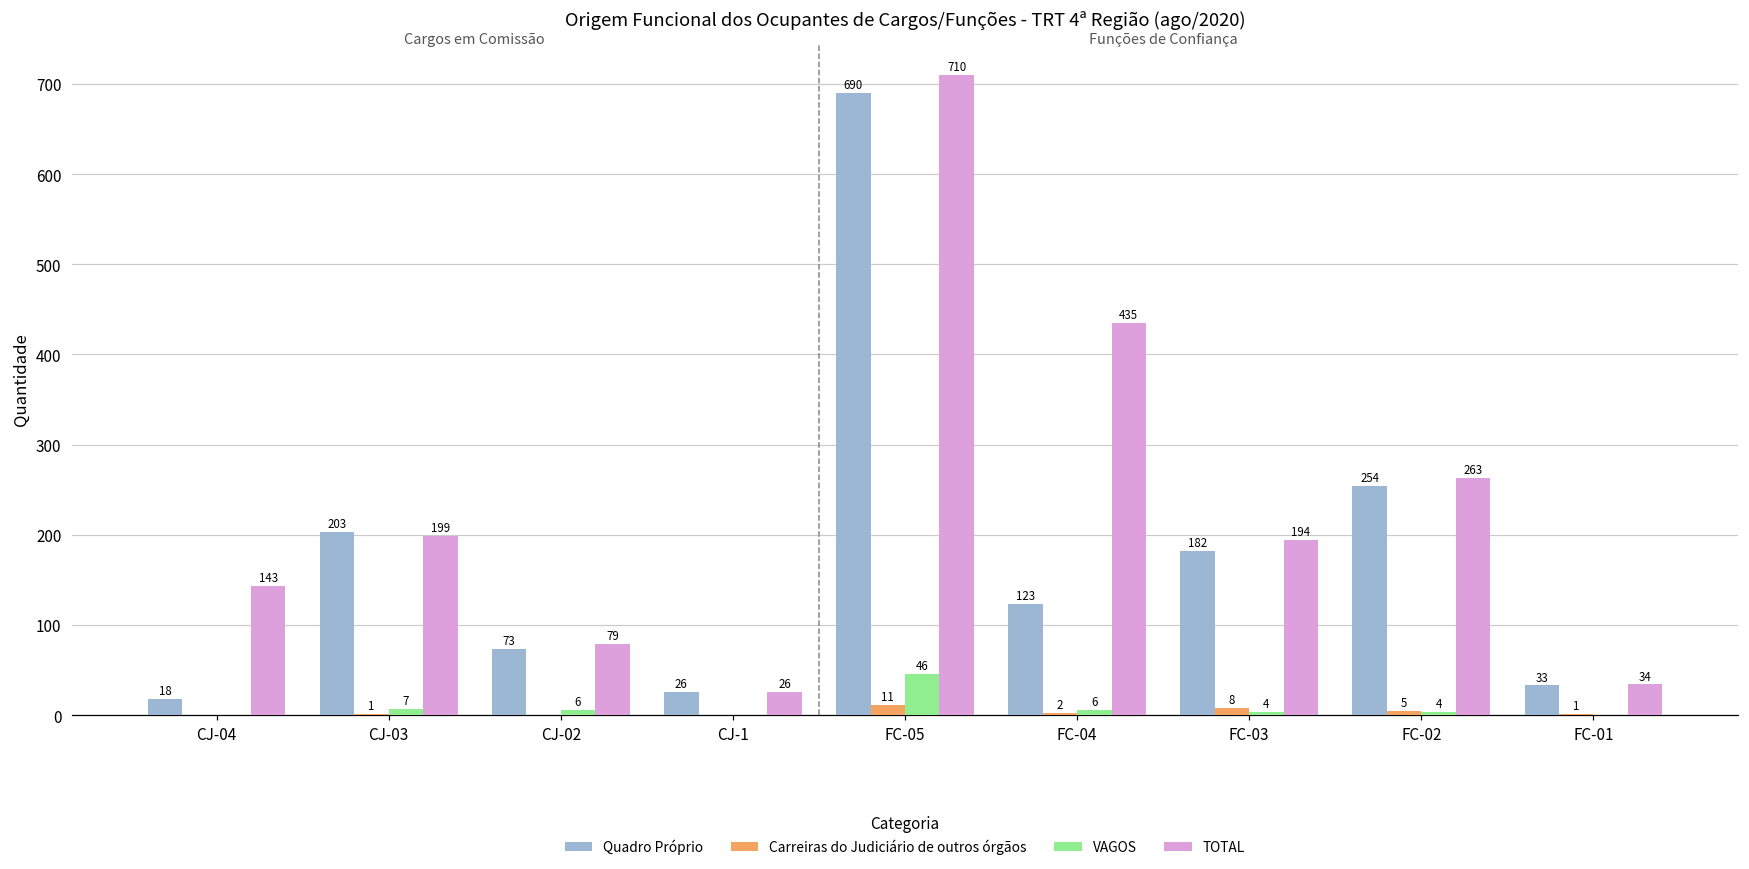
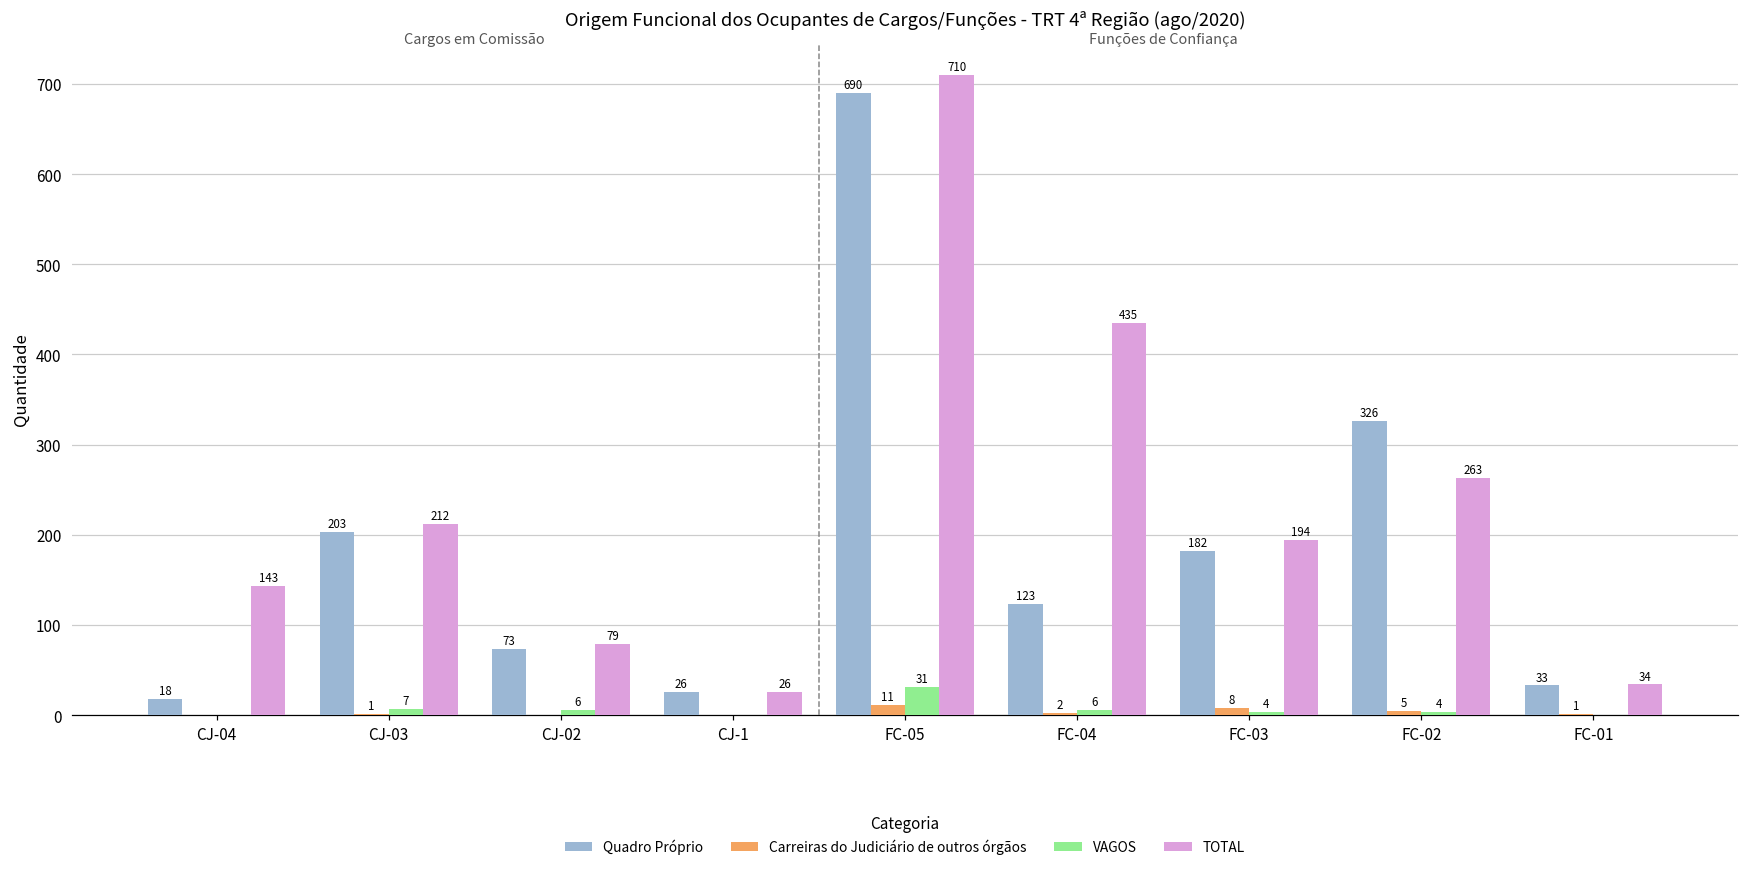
  {
    "Quadro Próprio": {
      "CJ-04": 18,
      "CJ-03": 203,
      "CJ-02": 73,
      "CJ-1": 26,
      "FC-05": 690,
      "FC-04": 123,
      "FC-03": 182,
-     "FC-02": 254,
+     "FC-02": 326,
      "FC-01": 33
    },
    "Carreiras do Judiciário de outros órgãos": {
      "CJ-03": 1,
      "FC-05": 11,
      "FC-04": 2,
      "FC-03": 8,
      "FC-02": 5,
      "FC-01": 1
    },
    "VAGOS": {
      "CJ-03": 7,
      "CJ-02": 6,
-     "FC-05": 46,
+     "FC-05": 31,
      "FC-04": 6,
      "FC-03": 4,
      "FC-02": 4
    },
    "TOTAL": {
      "CJ-04": 143,
-     "CJ-03": 199,
+     "CJ-03": 212,
      "CJ-02": 79,
      "CJ-1": 26,
      "FC-05": 710,
      "FC-04": 435,
      "FC-03": 194,
      "FC-02": 263,
      "FC-01": 34
    }
  }
